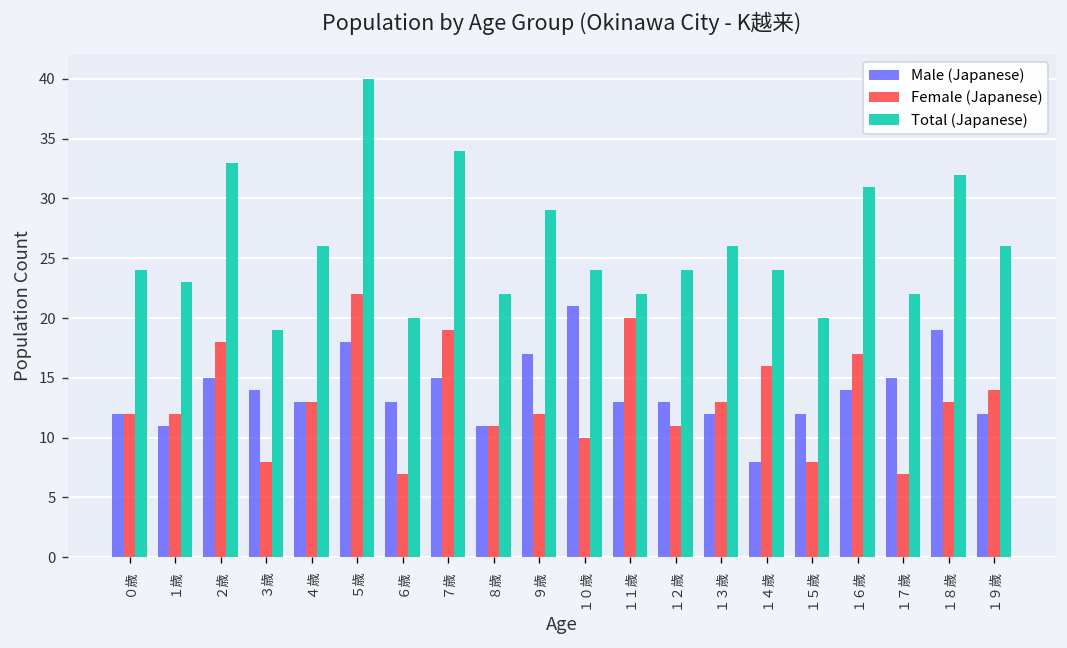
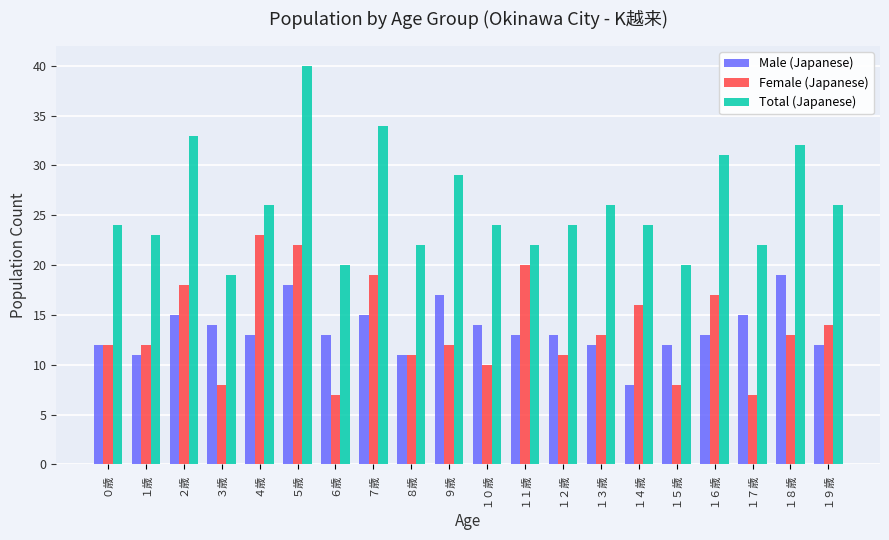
  {
    "Male (Japanese)": {
      "０歳": 12,
      "１歳": 11,
      "２歳": 15,
      "３歳": 14,
      "４歳": 13,
      "５歳": 18,
      "６歳": 13,
      "７歳": 15,
      "８歳": 11,
      "９歳": 17,
-     "１０歳": 21,
+     "１０歳": 14,
      "１１歳": 13,
      "１２歳": 13,
      "１３歳": 12,
      "１４歳": 8,
      "１５歳": 12,
-     "１６歳": 14,
+     "１６歳": 13,
      "１７歳": 15,
      "１８歳": 19,
      "１９歳": 12
    },
    "Female (Japanese)": {
      "０歳": 12,
      "１歳": 12,
      "２歳": 18,
      "３歳": 8,
-     "４歳": 13,
+     "４歳": 23,
      "５歳": 22,
      "６歳": 7,
      "７歳": 19,
      "８歳": 11,
      "９歳": 12,
      "１０歳": 10,
      "１１歳": 20,
      "１２歳": 11,
      "１３歳": 13,
      "１４歳": 16,
      "１５歳": 8,
      "１６歳": 17,
      "１７歳": 7,
      "１８歳": 13,
      "１９歳": 14
    },
    "Total (Japanese)": {
      "０歳": 24,
      "１歳": 23,
      "２歳": 33,
      "３歳": 19,
      "４歳": 26,
      "５歳": 40,
      "６歳": 20,
      "７歳": 34,
      "８歳": 22,
      "９歳": 29,
      "１０歳": 24,
      "１１歳": 22,
      "１２歳": 24,
      "１３歳": 26,
      "１４歳": 24,
      "１５歳": 20,
      "１６歳": 31,
      "１７歳": 22,
      "１８歳": 32,
      "１９歳": 26
    }
  }
